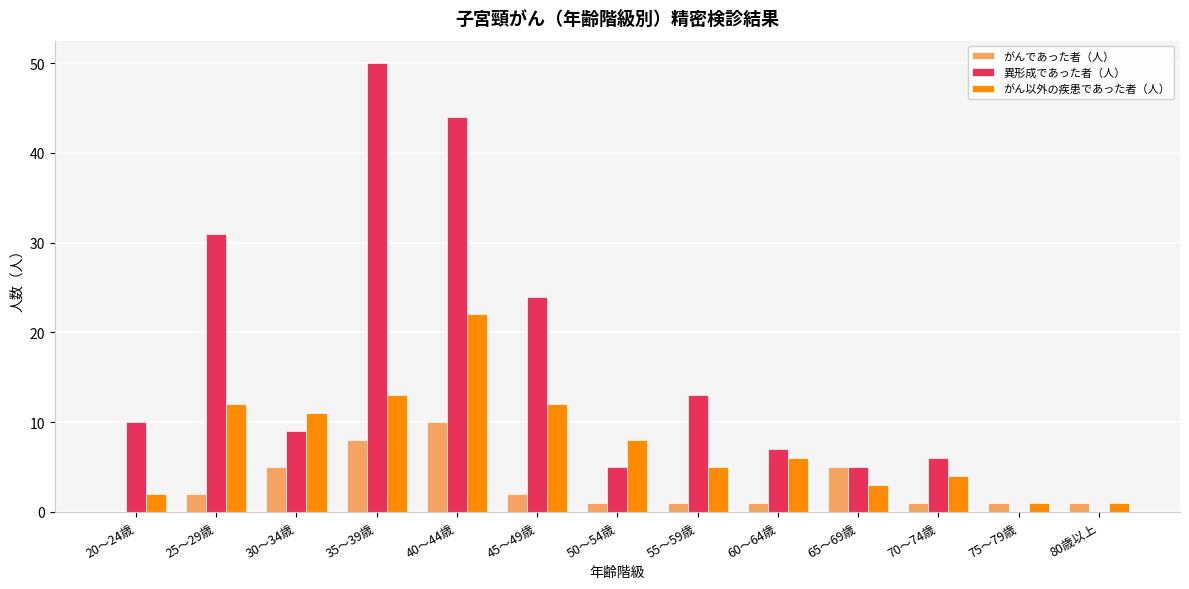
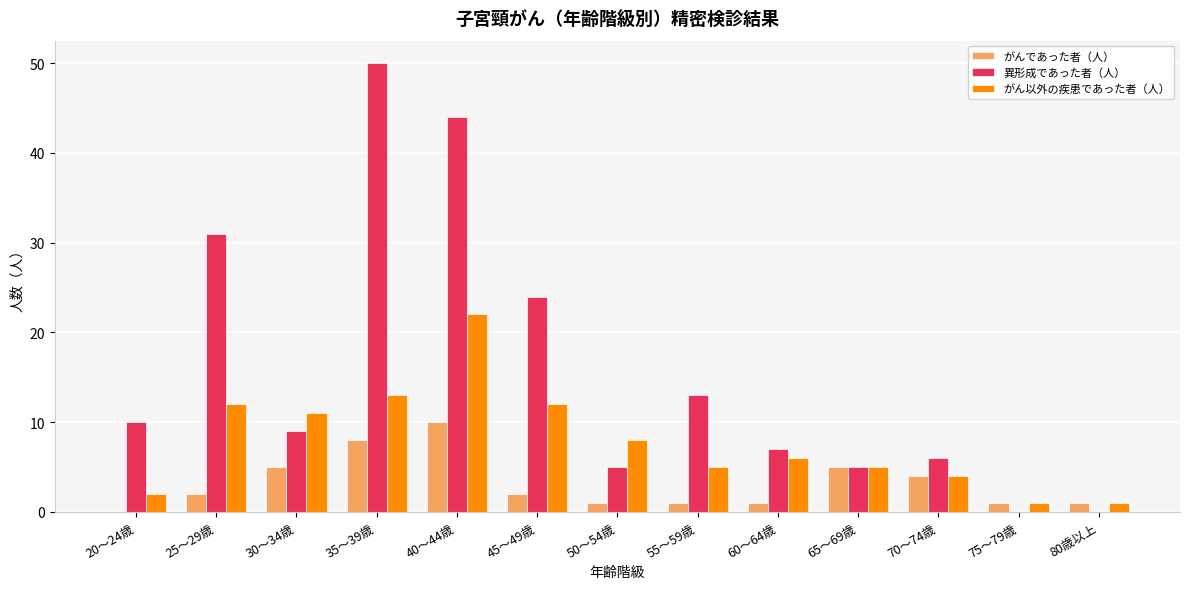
  {
    "がんであった者（人）": {
      "20～24歳": 0,
      "25～29歳": 2,
      "30～34歳": 5,
      "35～39歳": 8,
      "40～44歳": 10,
      "45～49歳": 2,
      "50～54歳": 1,
      "55～59歳": 1,
      "60～64歳": 1,
      "65～69歳": 5,
-     "70～74歳": 1,
+     "70～74歳": 4,
      "75～79歳": 1,
      "80歳以上": 1
    },
    "異形成であった者（人）": {
      "20～24歳": 10,
      "25～29歳": 31,
      "30～34歳": 9,
      "35～39歳": 50,
      "40～44歳": 44,
      "45～49歳": 24,
      "50～54歳": 5,
      "55～59歳": 13,
      "60～64歳": 7,
      "65～69歳": 5,
      "70～74歳": 6,
      "75～79歳": 0,
      "80歳以上": 0
    },
    "がん以外の疾患であった者（人）": {
      "20～24歳": 2,
      "25～29歳": 12,
      "30～34歳": 11,
      "35～39歳": 13,
      "40～44歳": 22,
      "45～49歳": 12,
      "50～54歳": 8,
      "55～59歳": 5,
      "60～64歳": 6,
-     "65～69歳": 3,
+     "65～69歳": 5,
      "70～74歳": 4,
      "75～79歳": 1,
      "80歳以上": 1
    }
  }
